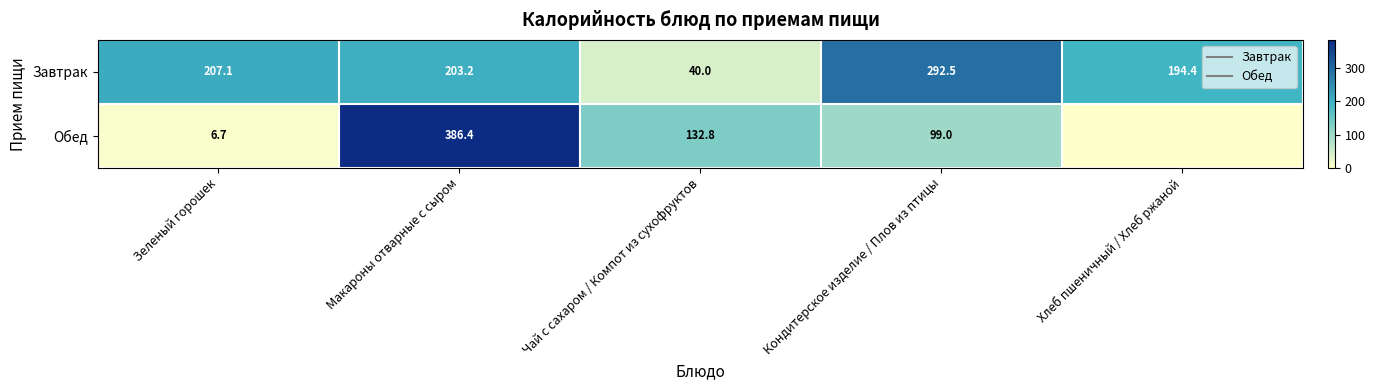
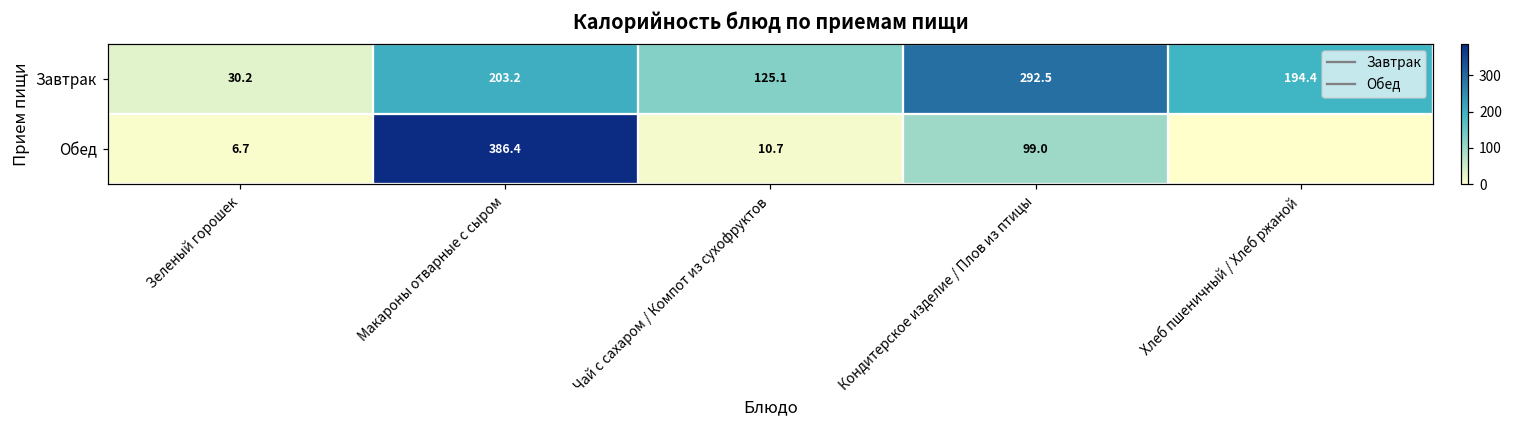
  {
    "Завтрак": {
-     "Зеленый горошек": 207.1,
+     "Зеленый горошек": 30.2,
      "Макароны отварные с сыром": 203.2,
-     "Чай с сахаром / Компот из сухофруктов": 40.0,
+     "Чай с сахаром / Компот из сухофруктов": 125.1,
      "Кондитерское изделие / Плов из птицы": 292.5,
      "Хлеб пшеничный / Хлеб ржаной": 194.4
    },
    "Обед": {
      "Зеленый горошек": 6.7,
      "Макароны отварные с сыром": 386.4,
-     "Чай с сахаром / Компот из сухофруктов": 132.8,
+     "Чай с сахаром / Компот из сухофруктов": 10.7,
      "Кондитерское изделие / Плов из птицы": 99.0
    }
  }
